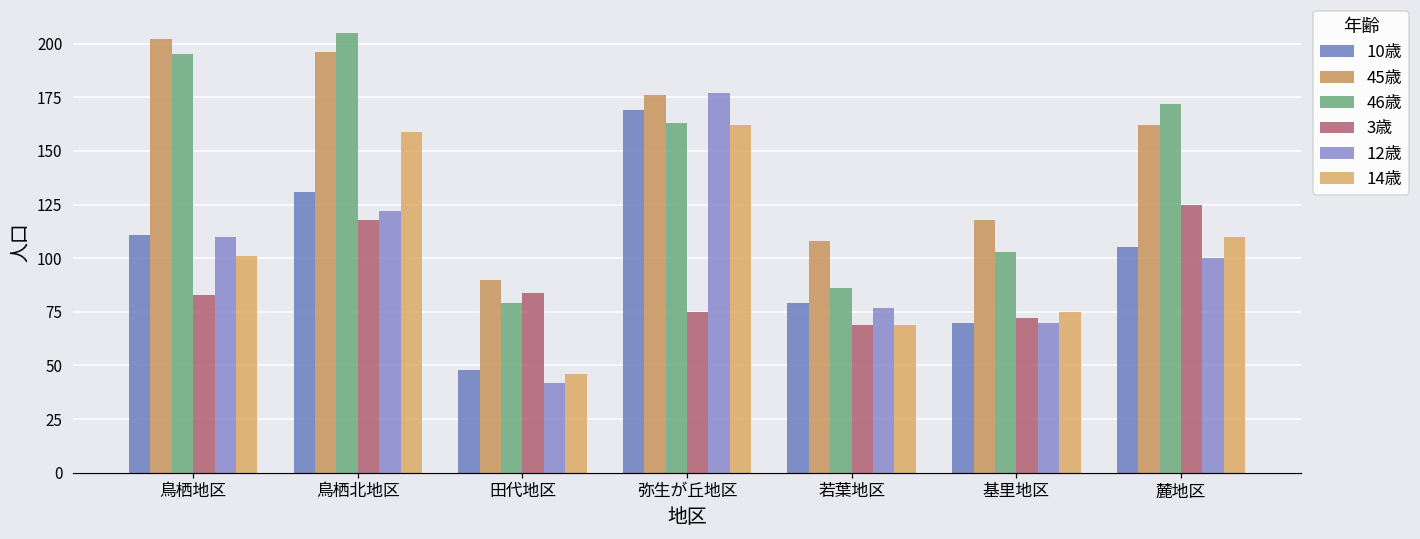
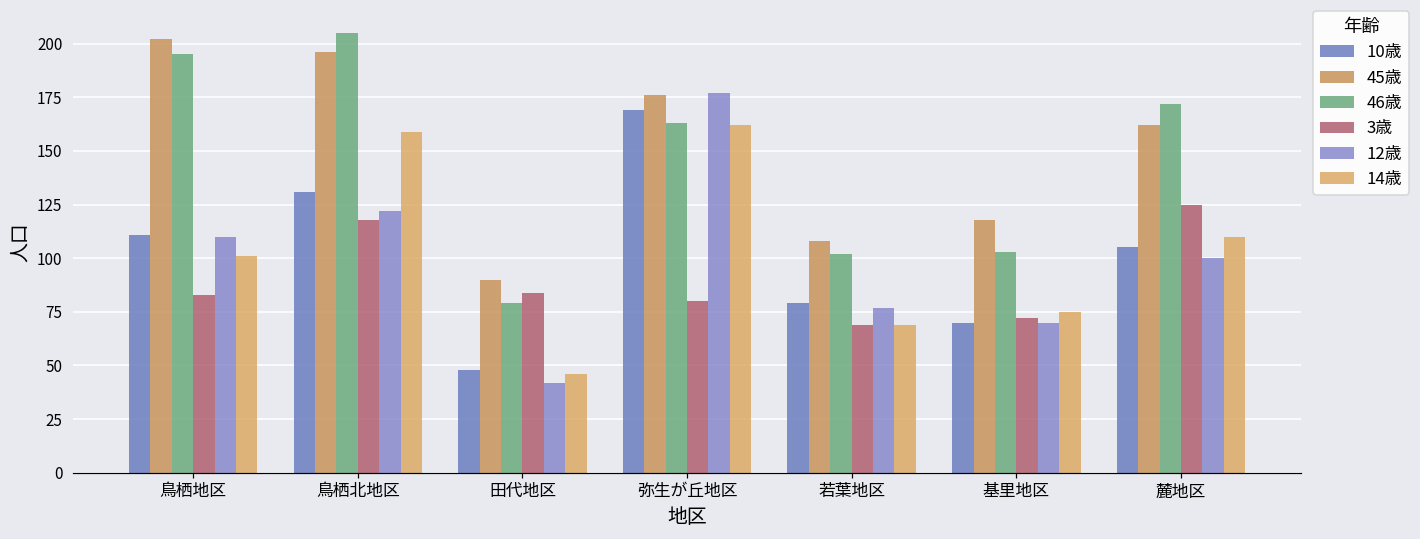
  {
    "46歳": {
      "鳥栖地区": 195,
      "鳥栖北地区": 205,
      "田代地区": 79,
      "弥生が丘地区": 163,
-     "若葉地区": 86,
+     "若葉地区": 102,
      "基里地区": 103,
      "麓地区": 172
    },
    "3歳": {
      "鳥栖地区": 83,
      "鳥栖北地区": 118,
      "田代地区": 84,
-     "弥生が丘地区": 75,
+     "弥生が丘地区": 80,
      "若葉地区": 69,
      "基里地区": 72,
      "麓地区": 125
    }
  }
